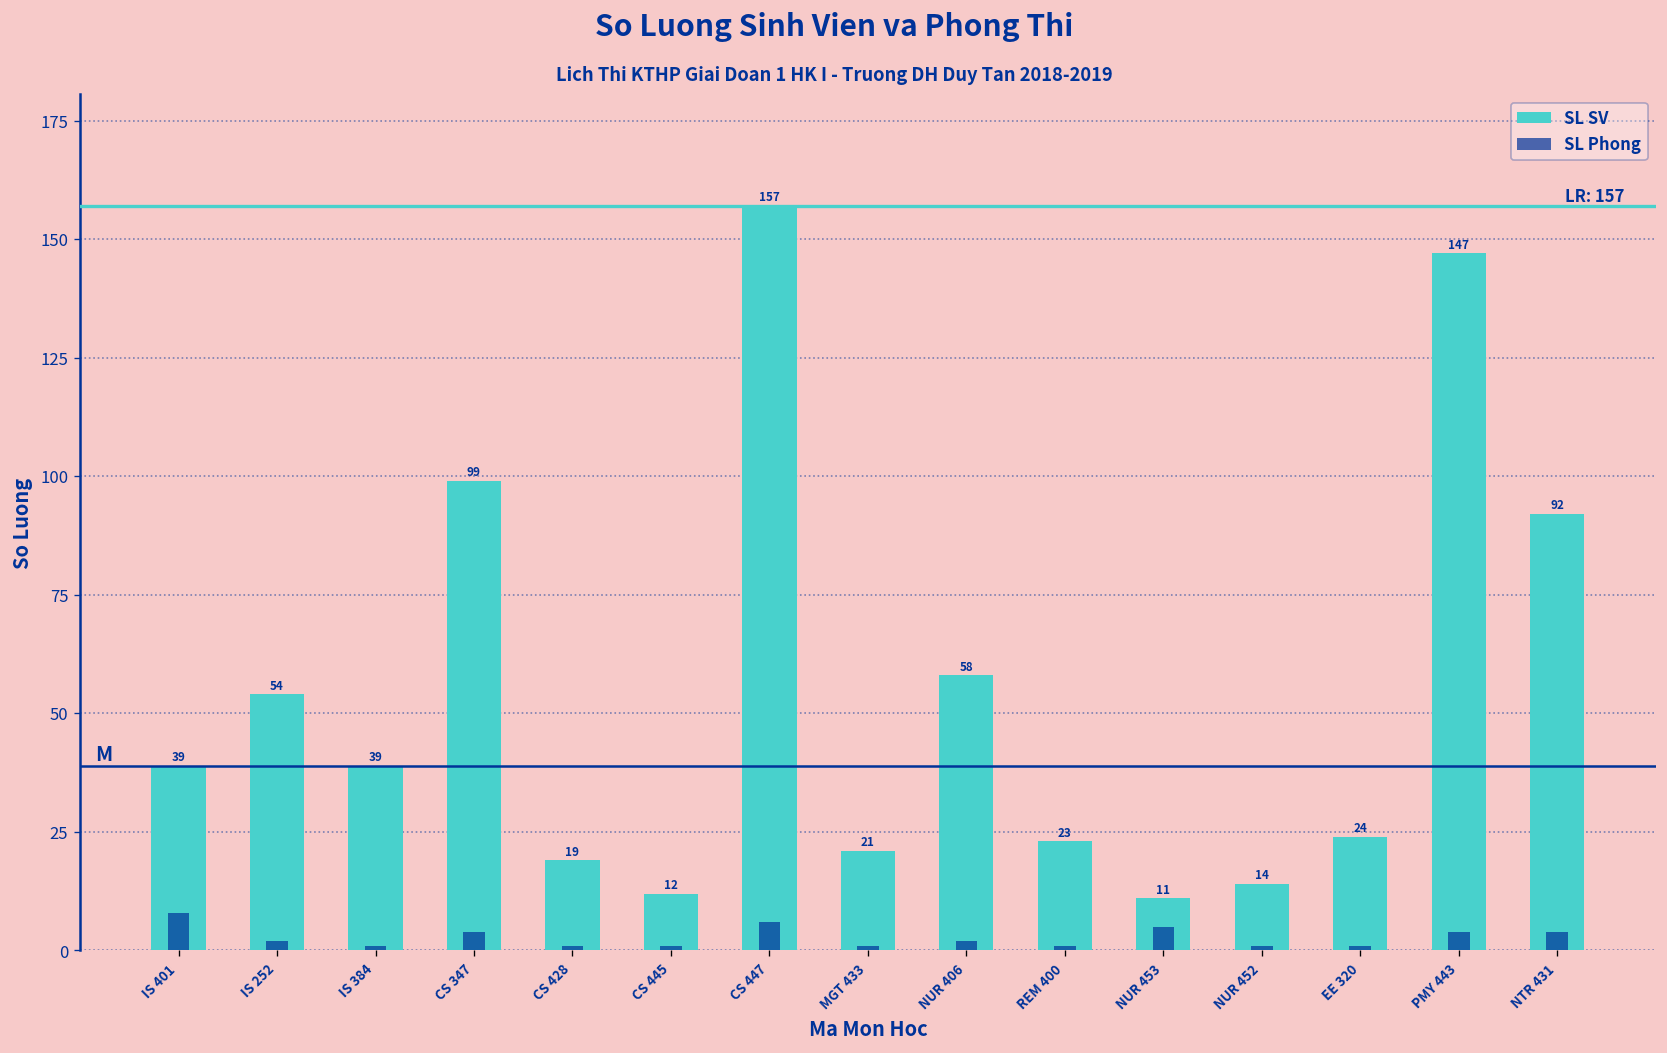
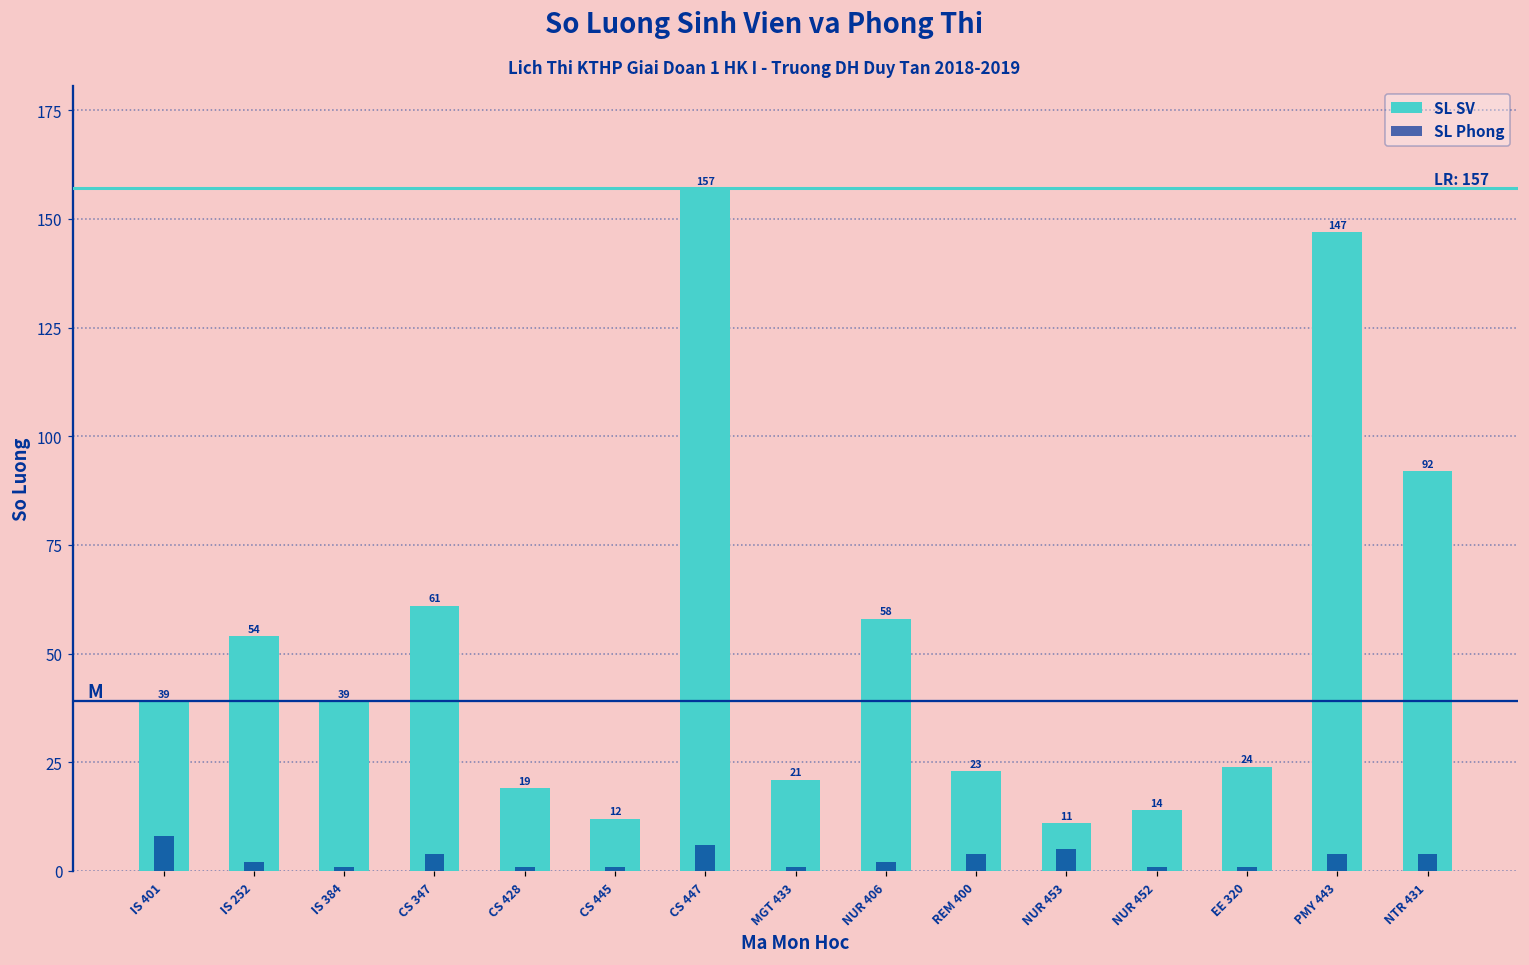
  {
    "SL SV": {
      "IS 401": 39,
      "IS 252": 54,
      "IS 384": 39,
-     "CS 347": 99,
+     "CS 347": 61,
      "CS 428": 19,
      "CS 445": 12,
      "CS 447": 157,
      "MGT 433": 21,
      "NUR 406": 58,
      "REM 400": 23,
      "NUR 453": 11,
      "NUR 452": 14,
      "EE 320": 24,
      "PMY 443": 147,
      "NTR 431": 92
    },
    "SL Phong": {
-     "REM 400": 1
+     "REM 400": 4
    }
  }
